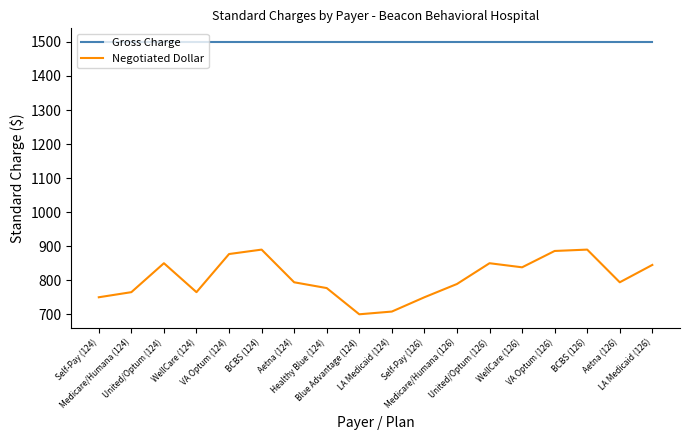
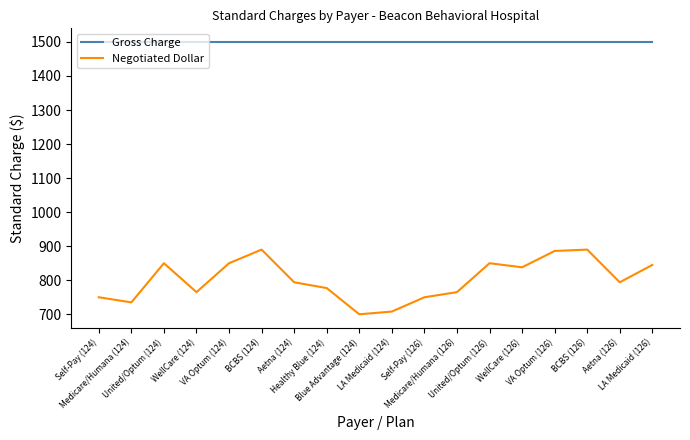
  {
    "Gross Charge": {
      "VA Optum (124)": 1500,
      "BCBS (124)": 1500,
      "Aetna (124)": 1500,
      "Healthy Blue (124)": 1500,
      "Blue Advantage (124)": 1500,
      "LA Medicaid (124)": 1500,
      "Self-Pay (126)": 1500,
      "Medicare/Humana (126)": 1500,
      "United/Optum (126)": 1500,
      "WellCare (126)": 1500,
      "VA Optum (126)": 1500,
      "BCBS (126)": 1500,
      "Aetna (126)": 1500,
      "LA Medicaid (126)": 1500
    },
    "Negotiated Dollar": {
      "Self-Pay (124)": 750,
-     "Medicare/Humana (124)": 770,
+     "Medicare/Humana (124)": 740,
      "United/Optum (124)": 850,
      "WellCare (124)": 770,
-     "VA Optum (124)": 880,
+     "VA Optum (124)": 850,
      "BCBS (124)": 890,
      "Aetna (124)": 790,
      "Healthy Blue (124)": 780,
      "Blue Advantage (124)": 700,
      "LA Medicaid (124)": 710,
      "Self-Pay (126)": 750,
-     "Medicare/Humana (126)": 790,
+     "Medicare/Humana (126)": 770,
      "United/Optum (126)": 850,
      "WellCare (126)": 840,
      "VA Optum (126)": 890,
      "BCBS (126)": 890,
      "Aetna (126)": 790,
      "LA Medicaid (126)": 850
    }
  }
